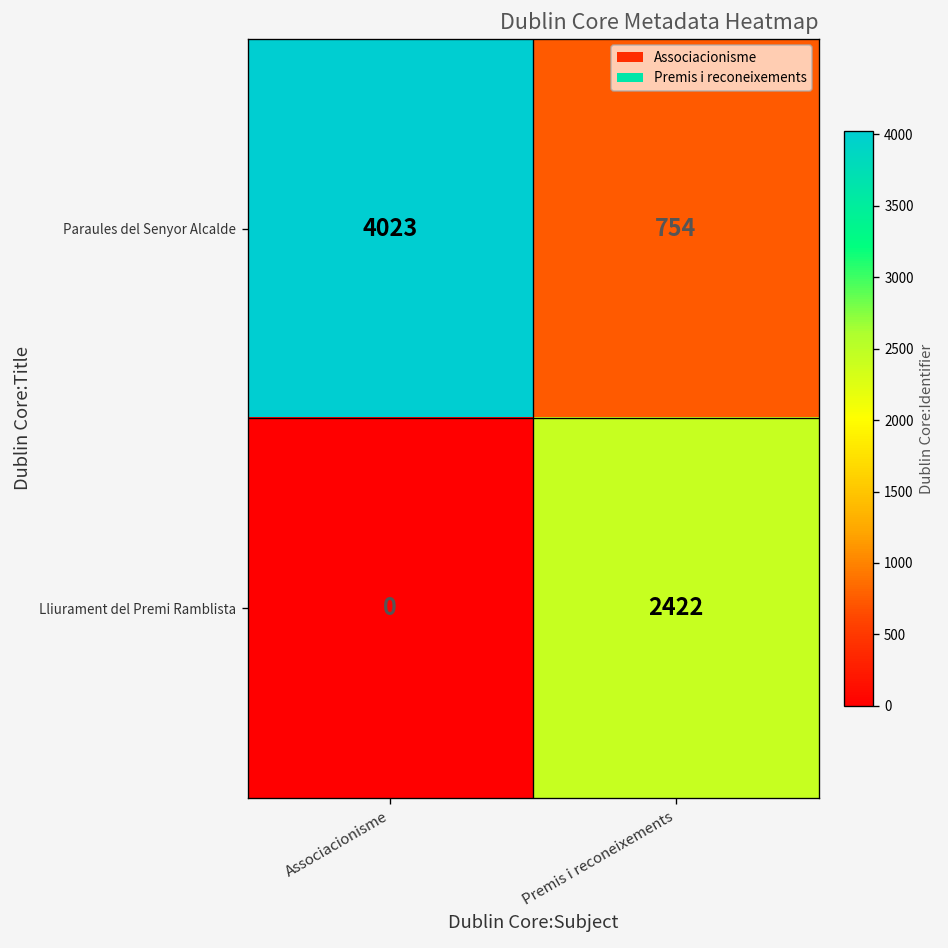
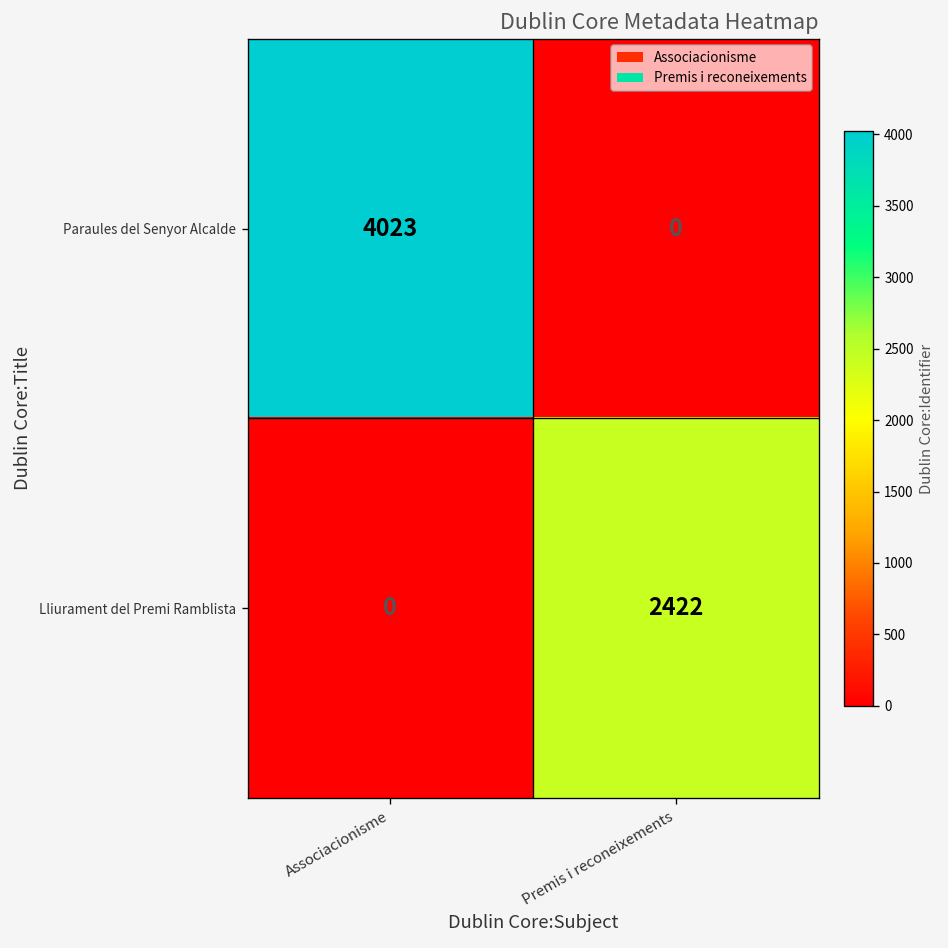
  {
    "Paraules del Senyor Alcalde": {
      "Associacionisme": 4023,
-     "Premis i reconeixements": 754
+     "Premis i reconeixements": 0
    },
    "Lliurament del Premi Ramblista": {
      "Associacionisme": 0,
      "Premis i reconeixements": 2422
    }
  }
